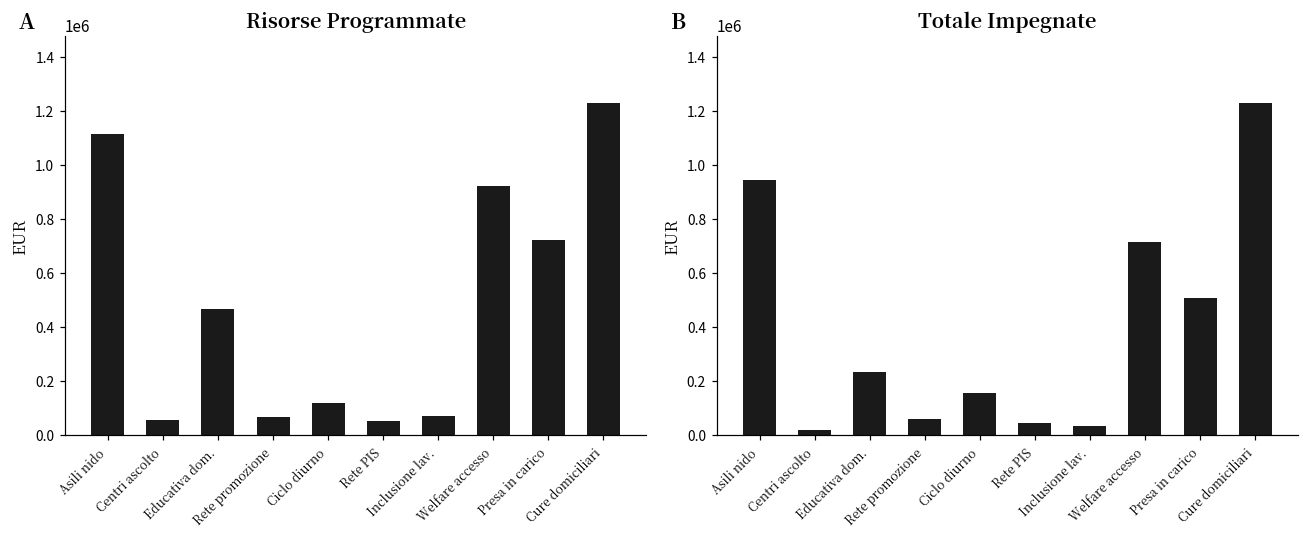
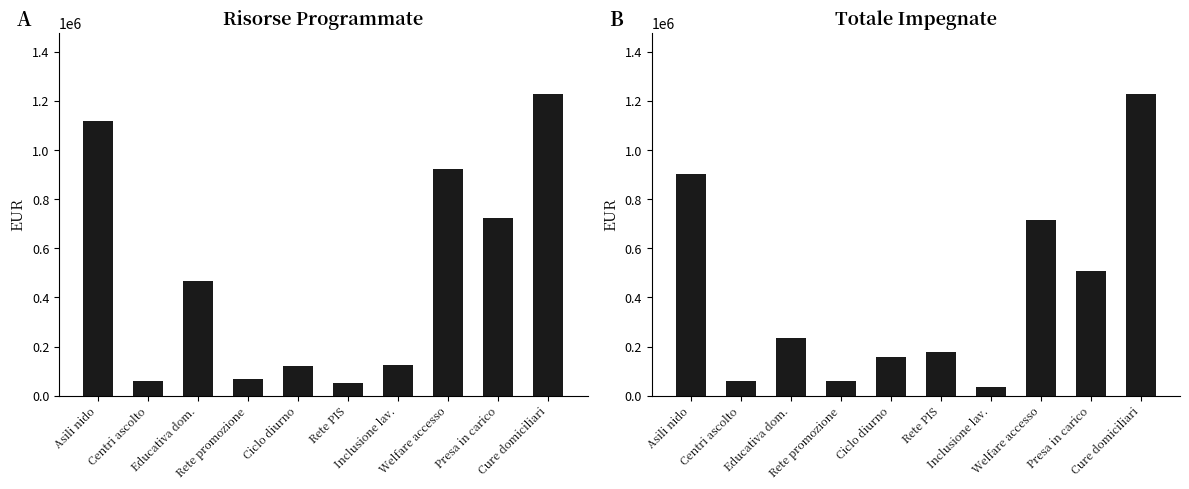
  {
    "Risorse Programmate": {
      "Asili nido": 1120000,
      "Centri ascolto": 60000,
      "Educativa dom.": 470000,
      "Rete promozione": 70000,
      "Ciclo diurno": 120000,
      "Rete PIS": 50000,
-     "Inclusione lav.": 70000,
+     "Inclusione lav.": 120000,
      "Welfare accesso": 920000,
      "Presa in carico": 720000,
      "Cure domiciliari": 1230000
    },
    "Totale Impegnate": {
-     "Asili nido": 940000,
-     "Centri ascolto": 20000,
+     "Asili nido": 900000,
+     "Centri ascolto": 60000,
      "Educativa dom.": 230000,
      "Rete promozione": 60000,
      "Ciclo diurno": 160000,
-     "Rete PIS": 40000,
+     "Rete PIS": 180000,
      "Inclusione lav.": 40000,
      "Welfare accesso": 710000,
      "Presa in carico": 510000,
      "Cure domiciliari": 1230000
    }
  }
